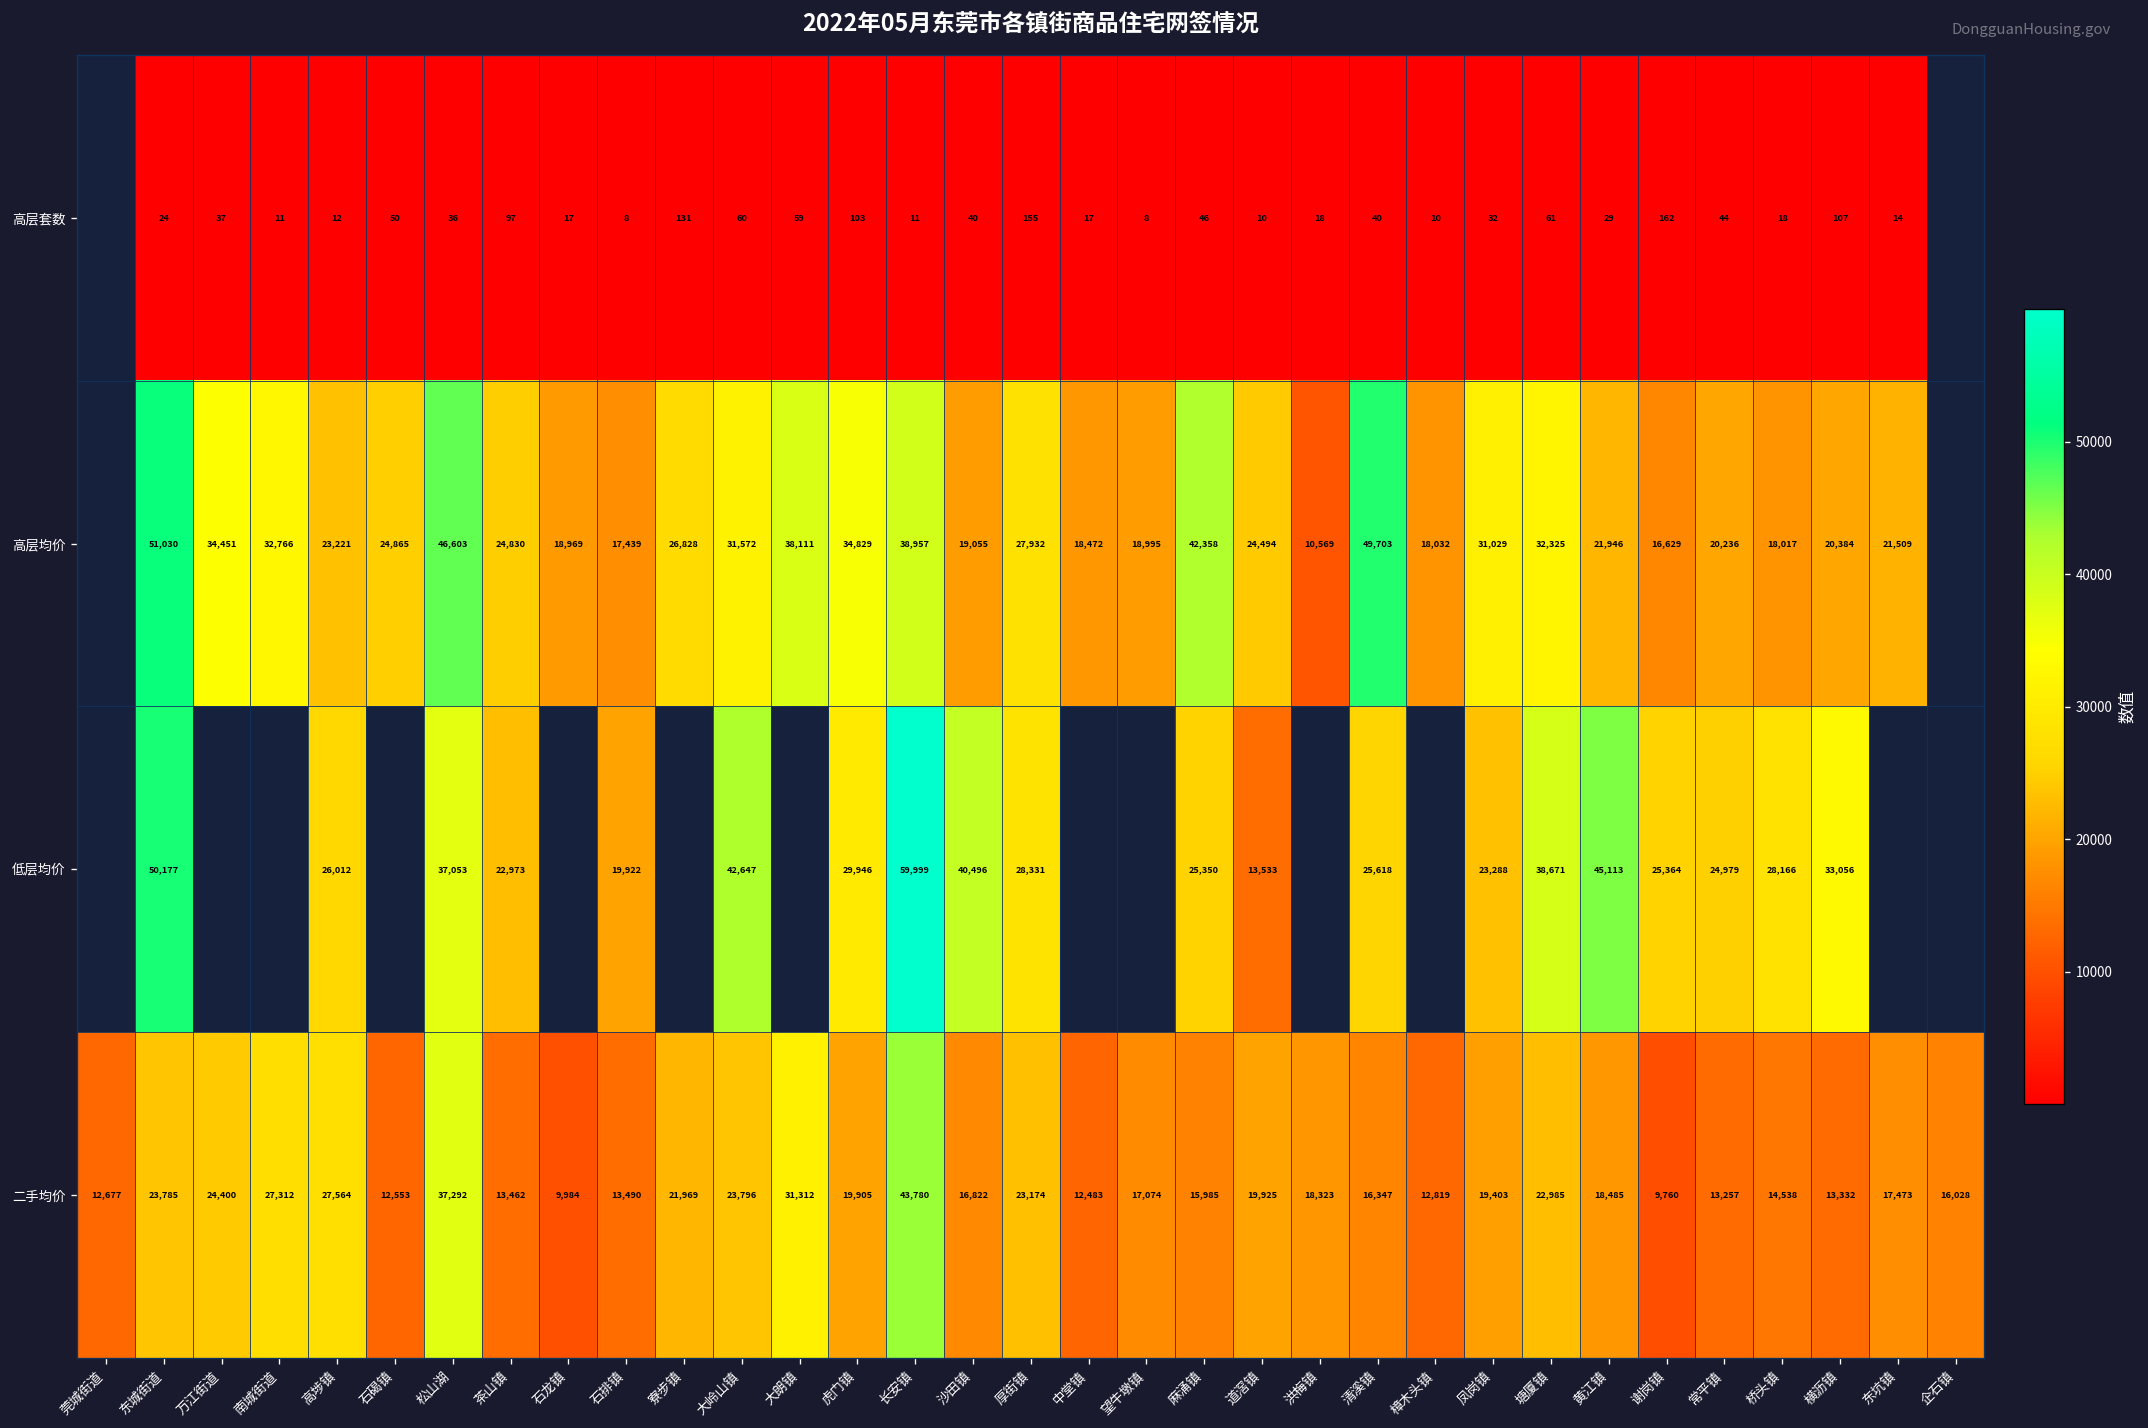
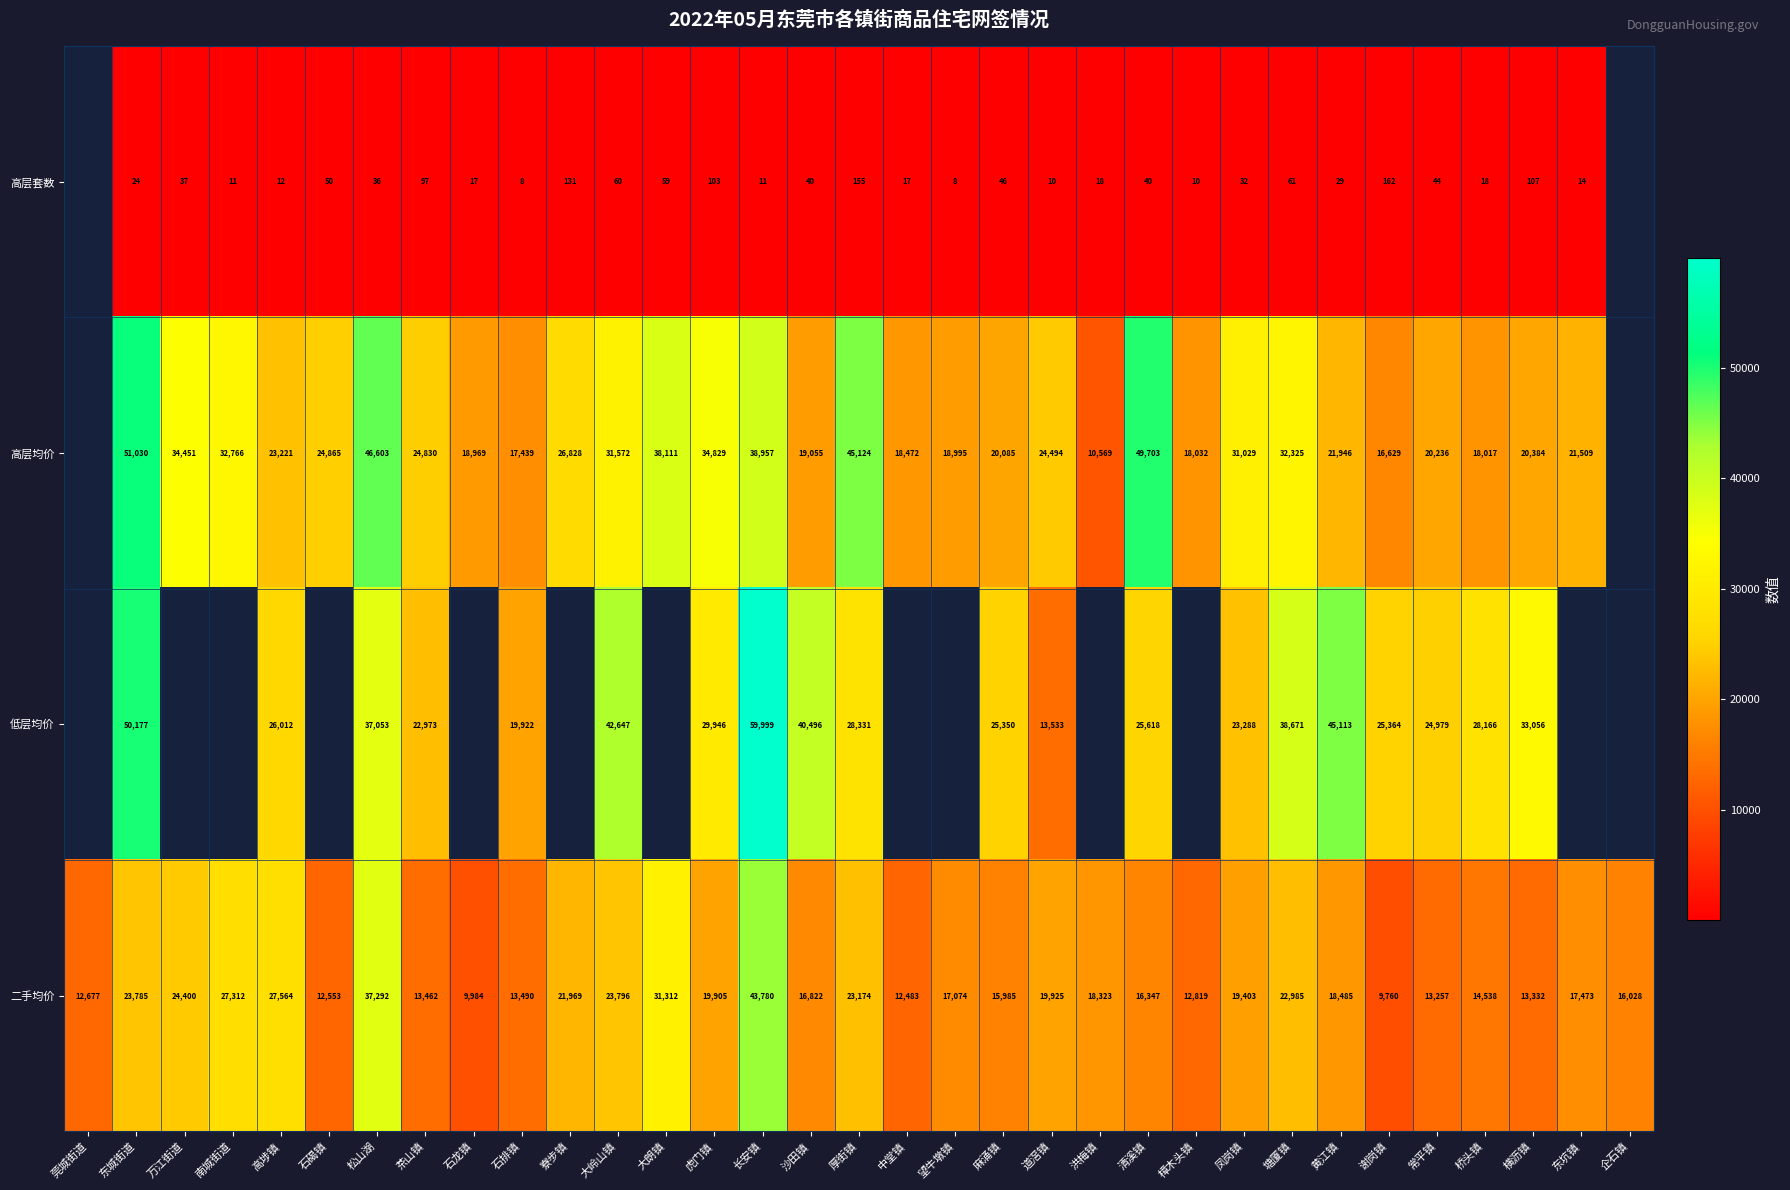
  {
    "高层套数": {
      "东城街道": "24",
      "万江街道": "37",
      "南城街道": "11",
      "高埗镇": "12",
      "石碣镇": "50",
      "松山湖": "36",
      "茶山镇": "97",
      "石龙镇": "17",
      "石排镇": "8",
      "寮步镇": "131",
      "大岭山镇": "60",
      "大朗镇": "59",
      "虎门镇": "103",
      "长安镇": "11",
      "沙田镇": "40",
      "厚街镇": "155",
      "中堂镇": "17",
      "望牛墩镇": "8",
      "麻涌镇": "46",
      "道滘镇": "10",
      "洪梅镇": "18",
      "清溪镇": "40",
      "樟木头镇": "10",
      "凤岗镇": "32",
      "塘厦镇": "61",
      "黄江镇": "29",
      "谢岗镇": "162",
      "常平镇": "44",
      "桥头镇": "18",
      "横沥镇": "107",
      "东坑镇": "14"
    },
    "高层均价": {
      "东城街道": "51,030",
      "万江街道": "34,451",
      "南城街道": "32,766",
      "高埗镇": "23,221",
      "石碣镇": "24,865",
      "松山湖": "46,603",
      "茶山镇": "24,830",
      "石龙镇": "18,969",
      "石排镇": "17,439",
      "寮步镇": "26,828",
      "大岭山镇": "31,572",
      "大朗镇": "38,111",
      "虎门镇": "34,829",
      "长安镇": "38,957",
      "沙田镇": "19,055",
-     "厚街镇": "27,932",
+     "厚街镇": "45,124",
      "中堂镇": "18,472",
      "望牛墩镇": "18,995",
-     "麻涌镇": "42,358",
+     "麻涌镇": "20,085",
      "道滘镇": "24,494",
      "洪梅镇": "10,569",
      "清溪镇": "49,703",
      "樟木头镇": "18,032",
      "凤岗镇": "31,029",
      "塘厦镇": "32,325",
      "黄江镇": "21,946",
      "谢岗镇": "16,629",
      "常平镇": "20,236",
      "桥头镇": "18,017",
      "横沥镇": "20,384",
      "东坑镇": "21,509"
    },
    "低层均价": {
      "东城街道": "50,177",
      "高埗镇": "26,012",
      "松山湖": "37,053",
      "茶山镇": "22,973",
      "石排镇": "19,922",
      "大岭山镇": "42,647",
      "虎门镇": "29,946",
      "长安镇": "59,999",
      "沙田镇": "40,496",
      "厚街镇": "28,331",
      "麻涌镇": "25,350",
      "道滘镇": "13,533",
      "清溪镇": "25,618",
      "凤岗镇": "23,288",
      "塘厦镇": "38,671",
      "黄江镇": "45,113",
      "谢岗镇": "25,364",
      "常平镇": "24,979",
      "桥头镇": "28,166",
      "横沥镇": "33,056"
    },
    "二手均价": {
      "莞城街道": "12,677",
      "东城街道": "23,785",
      "万江街道": "24,400",
      "南城街道": "27,312",
      "高埗镇": "27,564",
      "石碣镇": "12,553",
      "松山湖": "37,292",
      "茶山镇": "13,462",
      "石龙镇": "9,984",
      "石排镇": "13,490",
      "寮步镇": "21,969",
      "大岭山镇": "23,796",
      "大朗镇": "31,312",
      "虎门镇": "19,905",
      "长安镇": "43,780",
      "沙田镇": "16,822",
      "厚街镇": "23,174",
      "中堂镇": "12,483",
      "望牛墩镇": "17,074",
      "麻涌镇": "15,985",
      "道滘镇": "19,925",
      "洪梅镇": "18,323",
      "清溪镇": "16,347",
      "樟木头镇": "12,819",
      "凤岗镇": "19,403",
      "塘厦镇": "22,985",
      "黄江镇": "18,485",
      "谢岗镇": "9,760",
      "常平镇": "13,257",
      "桥头镇": "14,538",
      "横沥镇": "13,332",
      "东坑镇": "17,473",
      "企石镇": "16,028"
    }
  }
